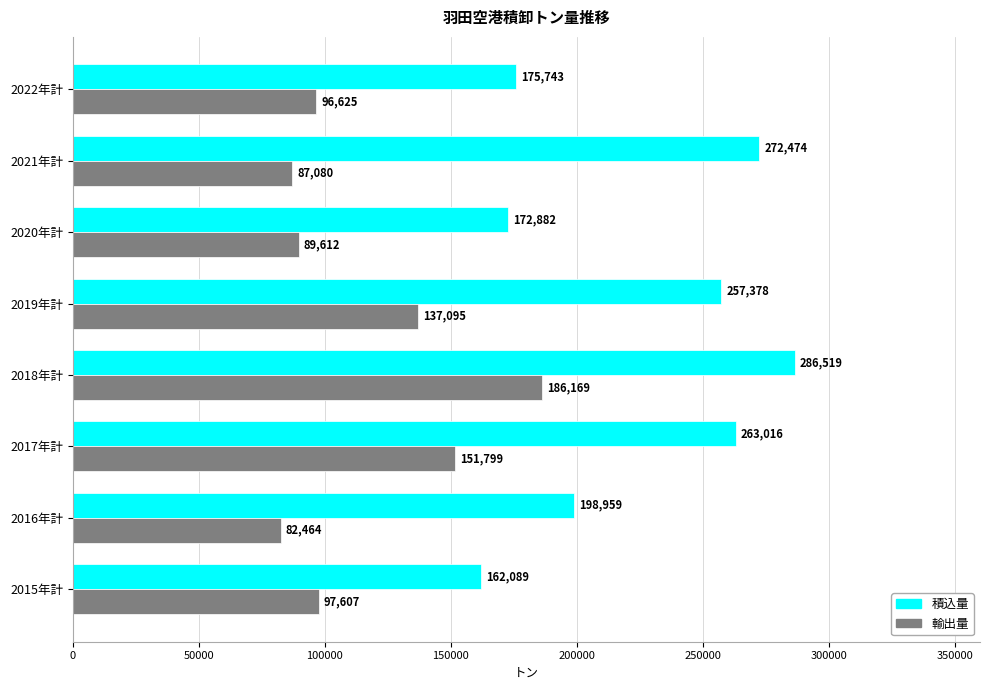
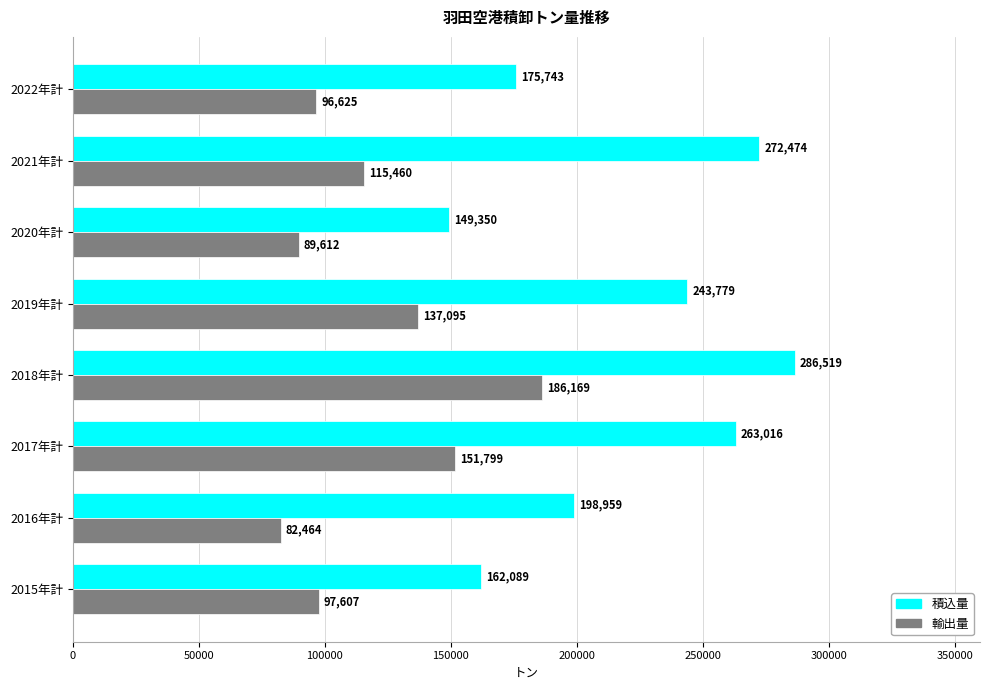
  {
    "積込量": {
      "2022年計": "175,743",
      "2021年計": "272,474",
-     "2020年計": "172,882",
-     "2019年計": "257,378",
+     "2020年計": "149,350",
+     "2019年計": "243,779",
      "2018年計": "286,519",
      "2017年計": "263,016",
      "2016年計": "198,959",
      "2015年計": "162,089"
    },
    "輸出量": {
      "2022年計": "96,625",
-     "2021年計": "87,080",
+     "2021年計": "115,460",
      "2020年計": "89,612",
      "2019年計": "137,095",
      "2018年計": "186,169",
      "2017年計": "151,799",
      "2016年計": "82,464",
      "2015年計": "97,607"
    }
  }
